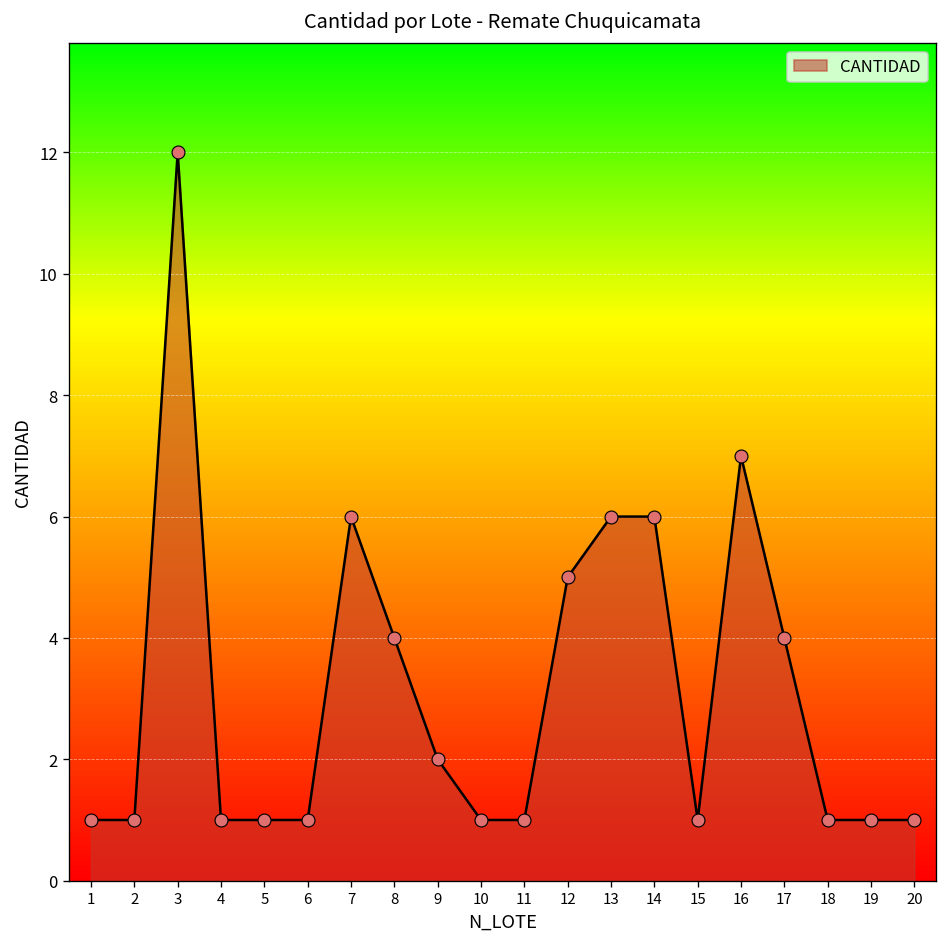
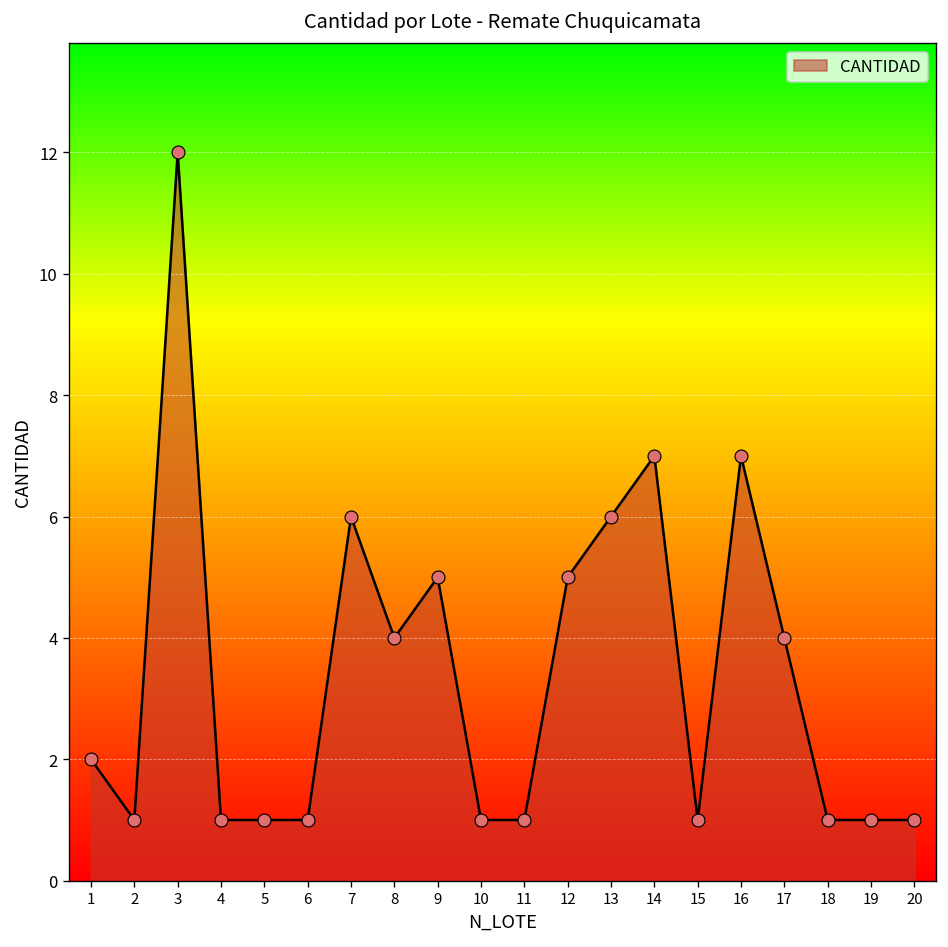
  {
-   "1": 1,
+   "1": 2,
    "2": 1,
    "3": 12,
    "4": 1,
    "5": 1,
    "6": 1,
    "7": 6,
    "8": 4,
-   "9": 2,
+   "9": 5,
    "10": 1,
    "11": 1,
    "12": 5,
    "13": 6,
-   "14": 6,
+   "14": 7,
    "15": 1,
    "16": 7,
    "17": 4,
    "18": 1,
    "19": 1,
    "20": 1
  }
